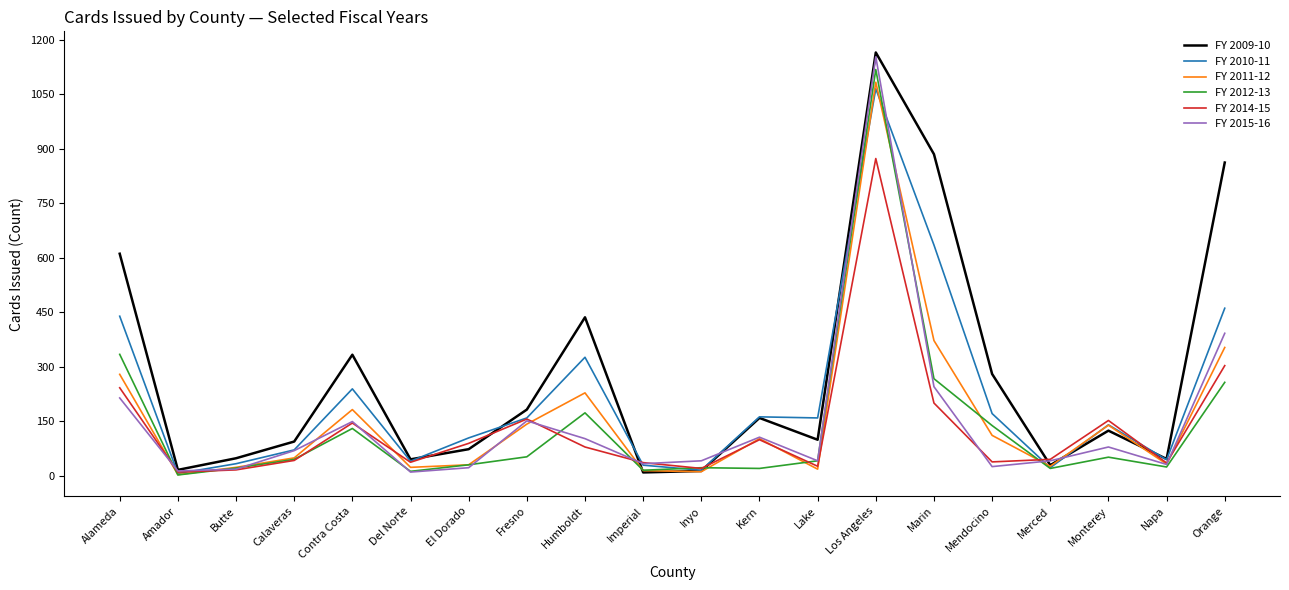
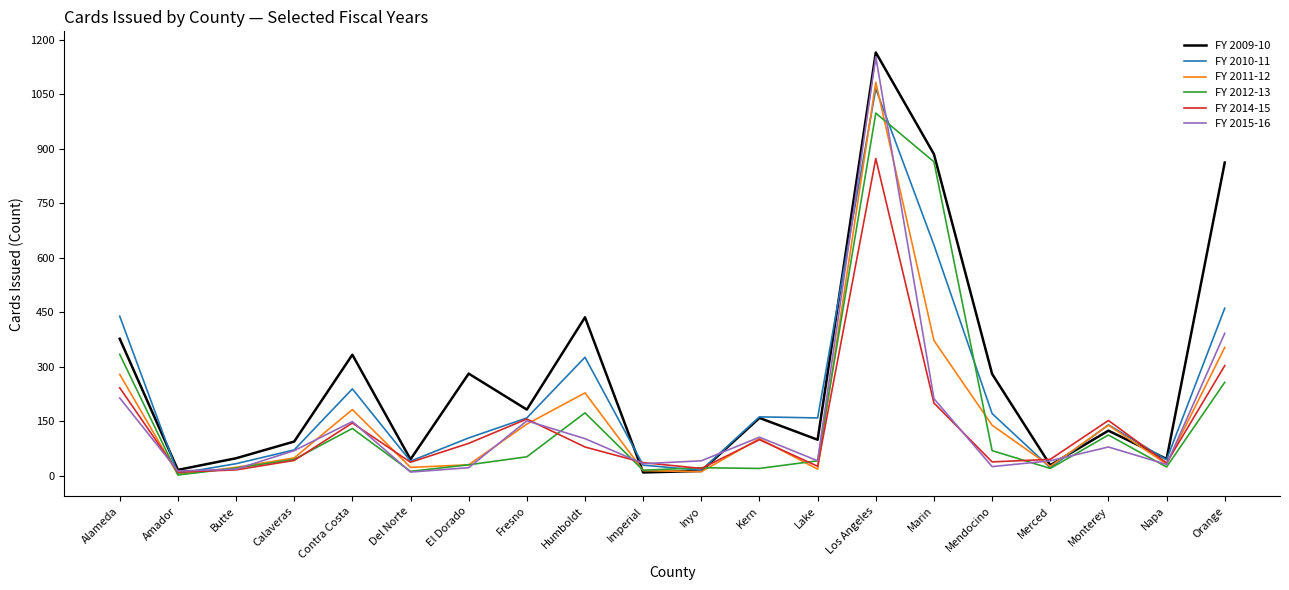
  {
    "FY 2009-10": {
-     "Alameda": 610,
+     "Alameda": 380,
      "Butte": 50,
      "Calaveras": 90,
      "Contra Costa": 330,
-     "El Dorado": 70,
+     "El Dorado": 280,
      "Fresno": 180,
      "Humboldt": 440,
      "Lake": 100,
      "Los Angeles": 1170,
      "Marin": 890,
      "Mendocino": 280,
      "Monterey": 120,
      "Orange": 860
    },
    "FY 2010-11": {
      "Alameda": 440,
      "Butte": 30,
      "Contra Costa": 240,
      "El Dorado": 100,
      "Humboldt": 330,
      "Lake": 160,
      "Los Angeles": 1070,
      "Marin": 640,
      "Mendocino": 170,
      "Orange": 460
    },
    "FY 2011-12": {
      "Alameda": 280,
      "Contra Costa": 180,
      "Del Norte": 20,
      "Fresno": 140,
      "Humboldt": 230,
      "Lake": 20,
      "Los Angeles": 1080,
      "Marin": 370,
-     "Mendocino": 110,
+     "Mendocino": 140,
      "Orange": 350
    },
    "FY 2012-13": {
      "Alameda": 330,
      "Contra Costa": 130,
      "Fresno": 50,
      "Humboldt": 170,
      "Kern": 20,
-     "Los Angeles": 1120,
-     "Marin": 270,
-     "Mendocino": 140,
-     "Monterey": 50,
+     "Los Angeles": 1000,
+     "Marin": 860,
+     "Mendocino": 70,
+     "Monterey": 110,
      "Napa": 20,
      "Orange": 260
    },
    "FY 2014-15": {
      "Alameda": 240,
      "El Dorado": 90,
      "Humboldt": 80,
      "Lake": 30,
      "Los Angeles": 870,
      "Marin": 200,
      "Mendocino": 40,
      "Monterey": 150,
      "Orange": 300
    },
    "FY 2015-16": {
      "Alameda": 210,
      "El Dorado": 20,
      "Humboldt": 100,
      "Inyo": 40,
      "Los Angeles": 1150,
-     "Marin": 250,
+     "Marin": 210,
      "Mendocino": 30,
      "Monterey": 80,
      "Orange": 390
    }
  }
